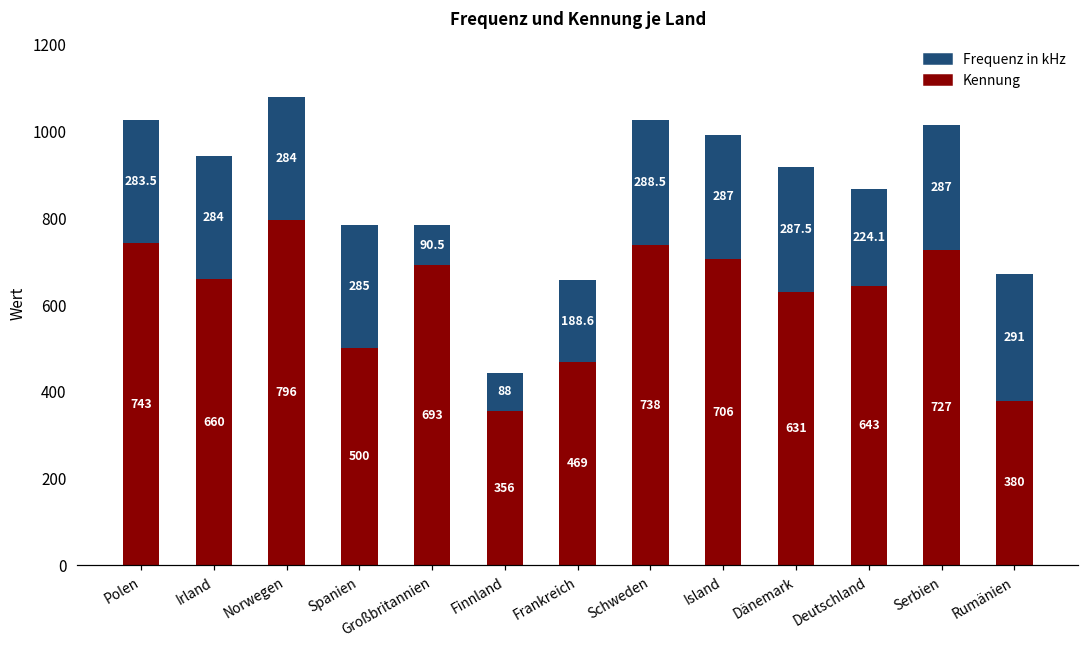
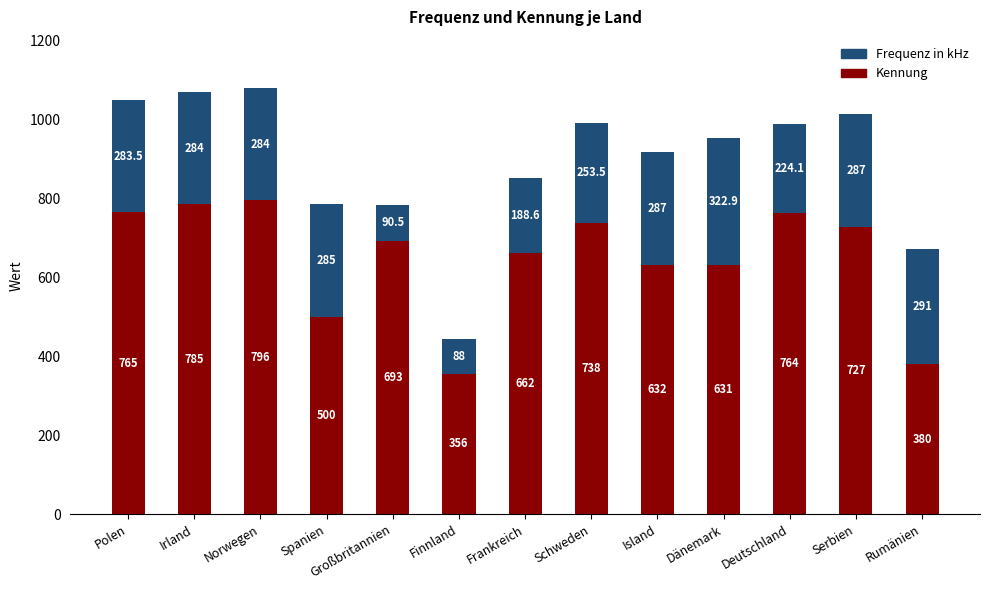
  {
    "Kennung": {
-     "Polen": 743,
-     "Irland": 660,
+     "Polen": 765,
+     "Irland": 785,
      "Norwegen": 796,
      "Spanien": 500,
      "Großbritannien": 693,
      "Finnland": 356,
-     "Frankreich": 469,
+     "Frankreich": 662,
      "Schweden": 738,
-     "Island": 706,
+     "Island": 632,
      "Dänemark": 631,
-     "Deutschland": 643,
+     "Deutschland": 764,
      "Serbien": 727,
      "Rumänien": 380
    },
    "Frequenz in kHz": {
      "Polen": 283.5,
      "Irland": 284,
      "Norwegen": 284,
      "Spanien": 285,
      "Großbritannien": 90.5,
      "Finnland": 88,
      "Frankreich": 188.6,
-     "Schweden": 288.5,
+     "Schweden": 253.5,
      "Island": 287,
-     "Dänemark": 287.5,
+     "Dänemark": 322.9,
      "Deutschland": 224.1,
      "Serbien": 287,
      "Rumänien": 291
    }
  }
